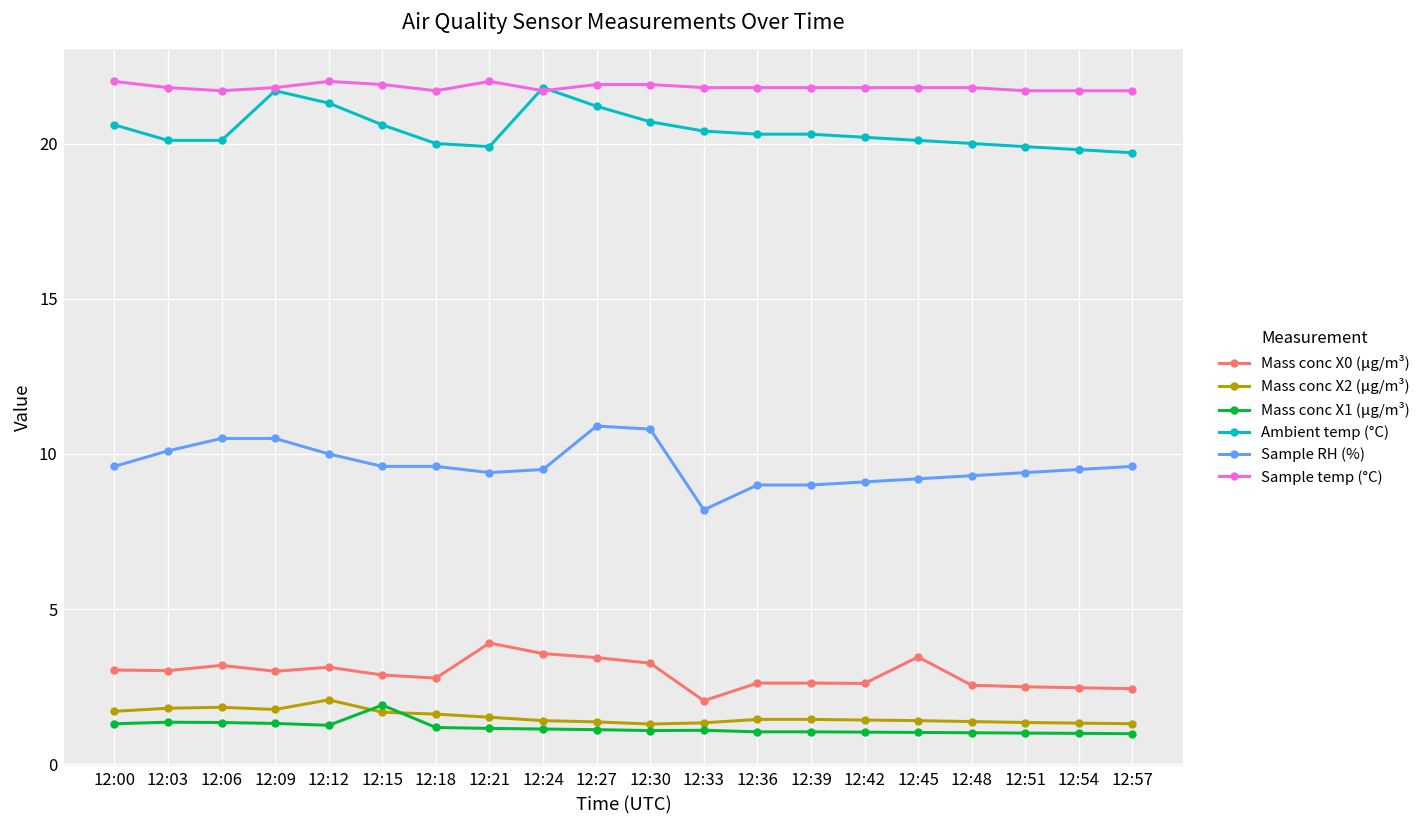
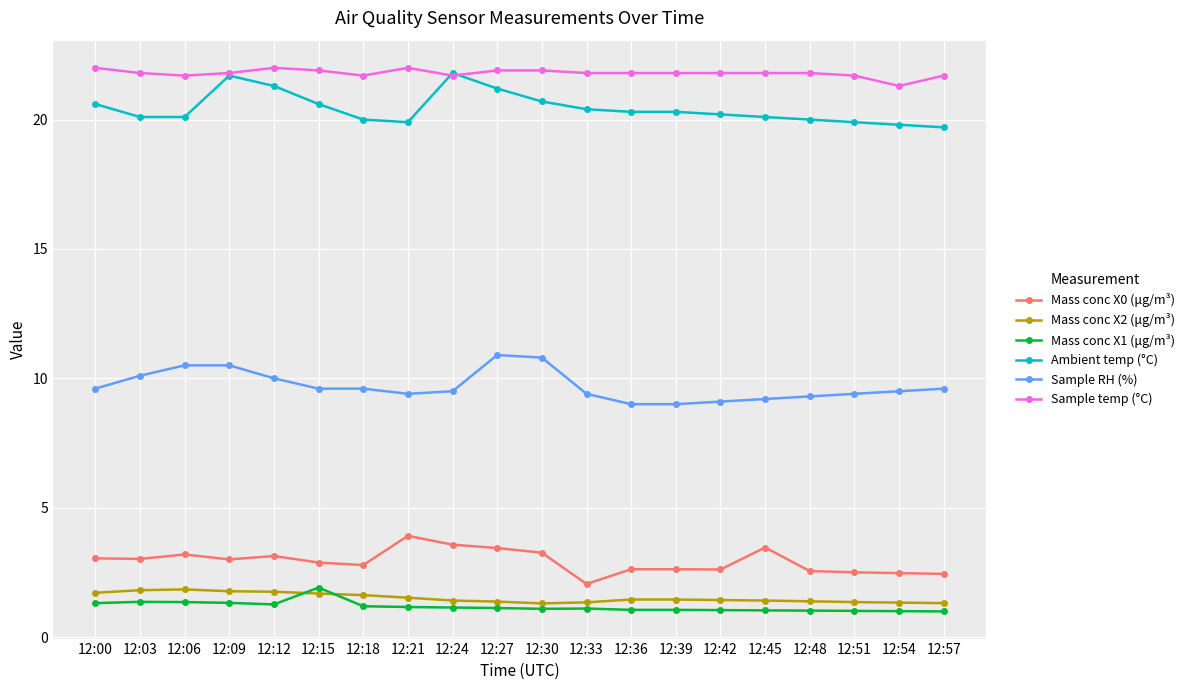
  {
    "Mass conc X0 (μg/m³)": {
      "12:00": 3.0,
      "12:03": 3.0,
      "12:06": 3.2,
      "12:09": 3.0,
      "12:12": 3.1,
      "12:15": 2.9,
      "12:18": 2.8,
      "12:21": 3.9,
      "12:24": 3.6,
      "12:27": 3.4,
      "12:30": 3.3,
      "12:33": 2.1,
      "12:36": 2.6,
      "12:39": 2.6,
      "12:42": 2.6,
      "12:45": 3.5,
      "12:48": 2.6,
      "12:51": 2.5,
      "12:54": 2.5,
      "12:57": 2.4
    },
    "Mass conc X2 (μg/m³)": {
      "12:00": 1.7,
      "12:03": 1.8,
      "12:06": 1.8,
      "12:09": 1.8,
-     "12:12": 2.1,
+     "12:12": 1.8,
      "12:15": 1.7,
      "12:18": 1.6,
      "12:21": 1.5,
      "12:24": 1.4,
      "12:27": 1.4,
      "12:30": 1.3,
      "12:33": 1.3,
      "12:36": 1.5,
      "12:39": 1.5,
      "12:42": 1.4,
      "12:45": 1.4,
      "12:48": 1.4,
      "12:51": 1.4,
      "12:54": 1.3,
      "12:57": 1.3
    },
    "Mass conc X1 (μg/m³)": {
      "12:00": 1.3,
      "12:03": 1.4,
      "12:06": 1.4,
      "12:09": 1.3,
      "12:12": 1.3,
      "12:15": 1.9,
      "12:18": 1.2,
      "12:21": 1.2,
      "12:24": 1.1,
      "12:27": 1.1,
      "12:30": 1.1,
      "12:33": 1.1,
      "12:36": 1.1,
      "12:39": 1.1,
      "12:42": 1.0,
      "12:45": 1.0,
      "12:48": 1.0,
      "12:51": 1.0,
      "12:54": 1.0,
      "12:57": 1.0
    },
    "Ambient temp (°C)": {
      "12:00": 20.6,
      "12:03": 20.1,
      "12:06": 20.1,
      "12:09": 21.7,
      "12:12": 21.3,
      "12:15": 20.6,
      "12:18": 20.0,
      "12:21": 19.9,
      "12:24": 21.8,
      "12:27": 21.2,
      "12:30": 20.7,
      "12:33": 20.4,
      "12:36": 20.3,
      "12:39": 20.3,
      "12:42": 20.2,
      "12:45": 20.1,
      "12:48": 20.0,
      "12:51": 19.9,
      "12:54": 19.8,
      "12:57": 19.7
    },
    "Sample RH (%)": {
      "12:00": 9.6,
      "12:03": 10.1,
      "12:06": 10.5,
      "12:09": 10.5,
      "12:12": 10.0,
      "12:15": 9.6,
      "12:18": 9.6,
      "12:21": 9.4,
      "12:24": 9.5,
      "12:27": 10.9,
      "12:30": 10.8,
-     "12:33": 8.2,
+     "12:33": 9.4,
      "12:36": 9.0,
      "12:39": 9.0,
      "12:42": 9.1,
      "12:45": 9.2,
      "12:48": 9.3,
      "12:51": 9.4,
      "12:54": 9.5,
      "12:57": 9.6
    },
    "Sample temp (°C)": {
      "12:00": 22.0,
      "12:03": 21.8,
      "12:06": 21.7,
      "12:09": 21.8,
      "12:12": 22.0,
      "12:15": 21.9,
      "12:18": 21.7,
      "12:21": 22.0,
      "12:24": 21.7,
      "12:27": 21.9,
      "12:30": 21.9,
      "12:33": 21.8,
      "12:36": 21.8,
      "12:39": 21.8,
      "12:42": 21.8,
      "12:45": 21.8,
      "12:48": 21.8,
      "12:51": 21.7,
-     "12:54": 21.7,
+     "12:54": 21.3,
      "12:57": 21.7
    }
  }
